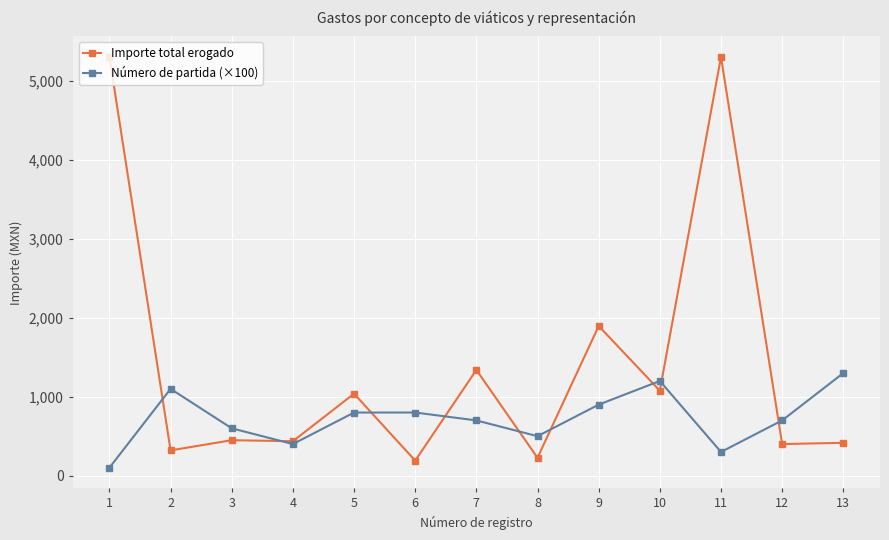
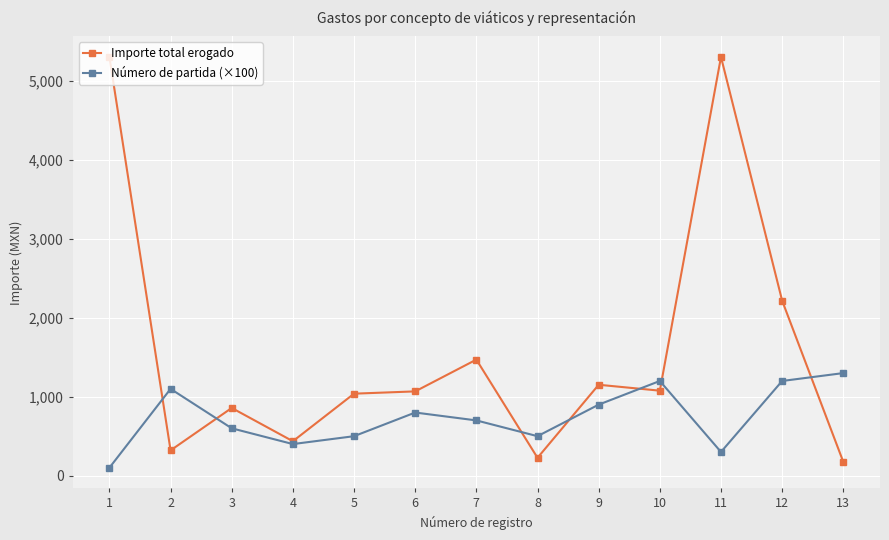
  {
    "Importe total erogado": {
      "2": "300",
-     "3": "400",
+     "3": "900",
      "4": "400",
      "5": "1,000",
-     "6": "200",
-     "7": "1,300",
+     "6": "1,100",
+     "7": "1,500",
      "8": "200",
-     "9": "1,900",
+     "9": "1,200",
      "10": "1,100",
      "11": "5,300",
-     "12": "400",
-     "13": "400"
+     "12": "2,200",
+     "13": "200"
    },
    "Número de partida (×100)": {
      "1": "100",
      "2": "1,100",
      "3": "600",
      "4": "400",
-     "5": "800",
+     "5": "500",
      "6": "800",
      "7": "700",
      "8": "500",
      "9": "900",
      "10": "1,200",
      "11": "300",
-     "12": "700",
+     "12": "1,200",
      "13": "1,300"
    }
  }
